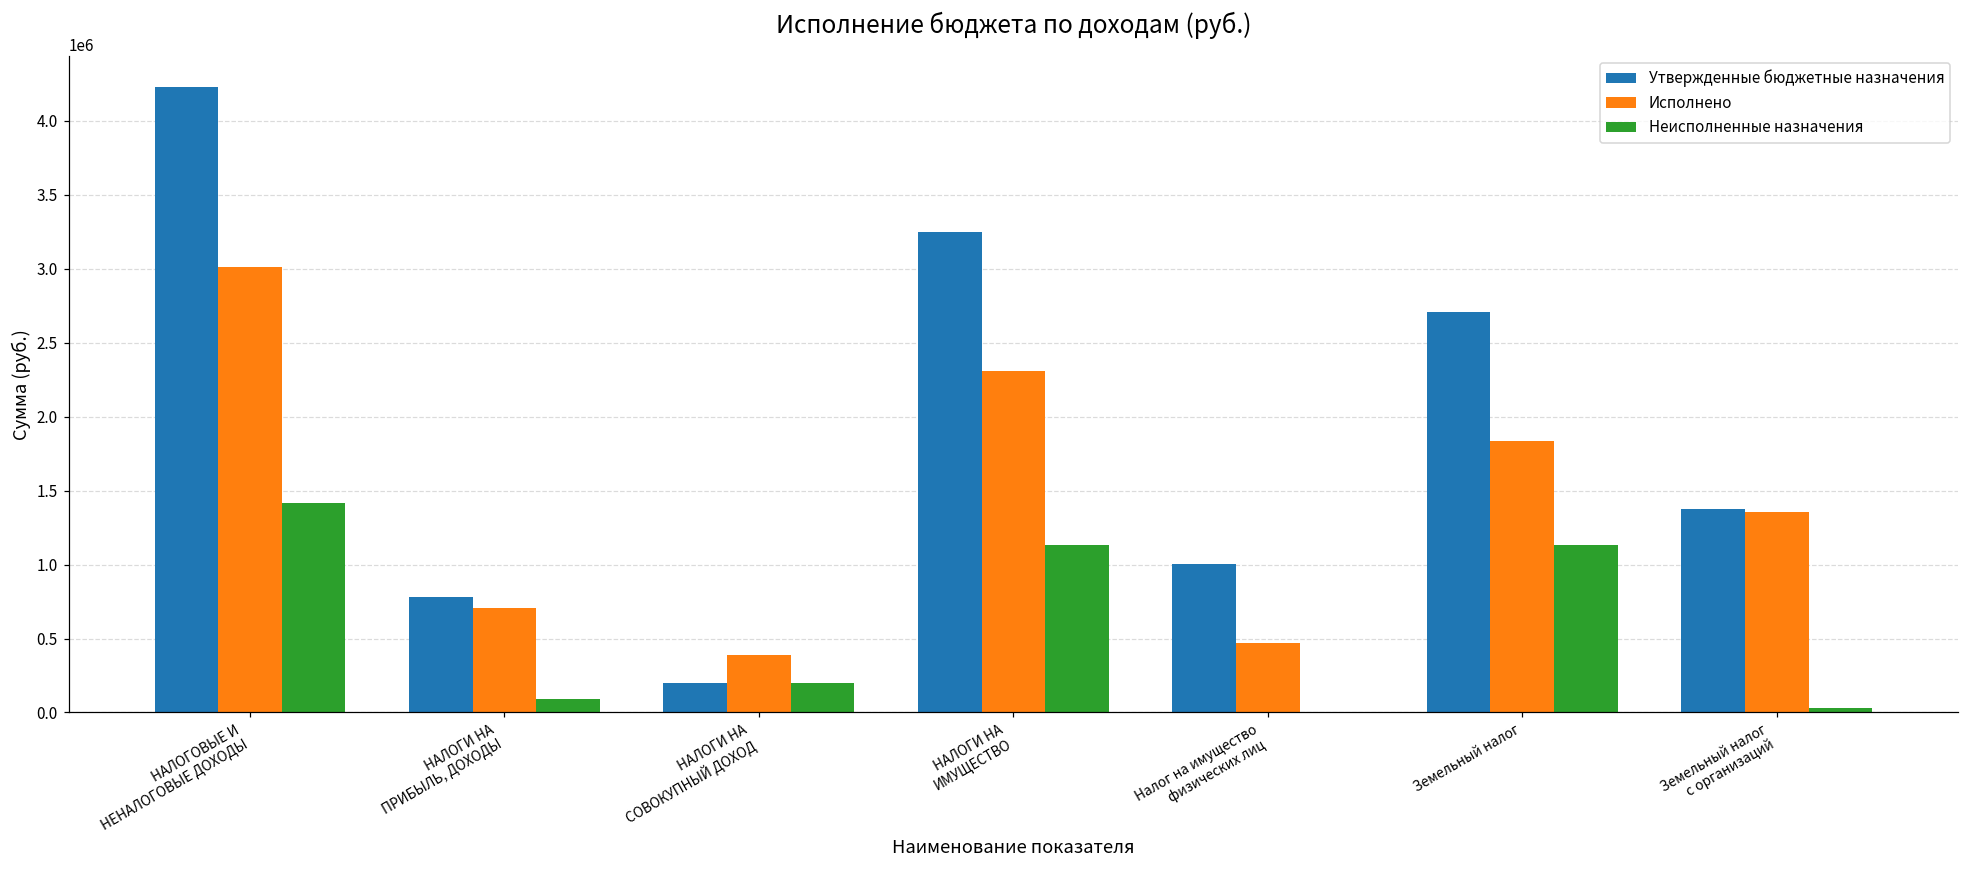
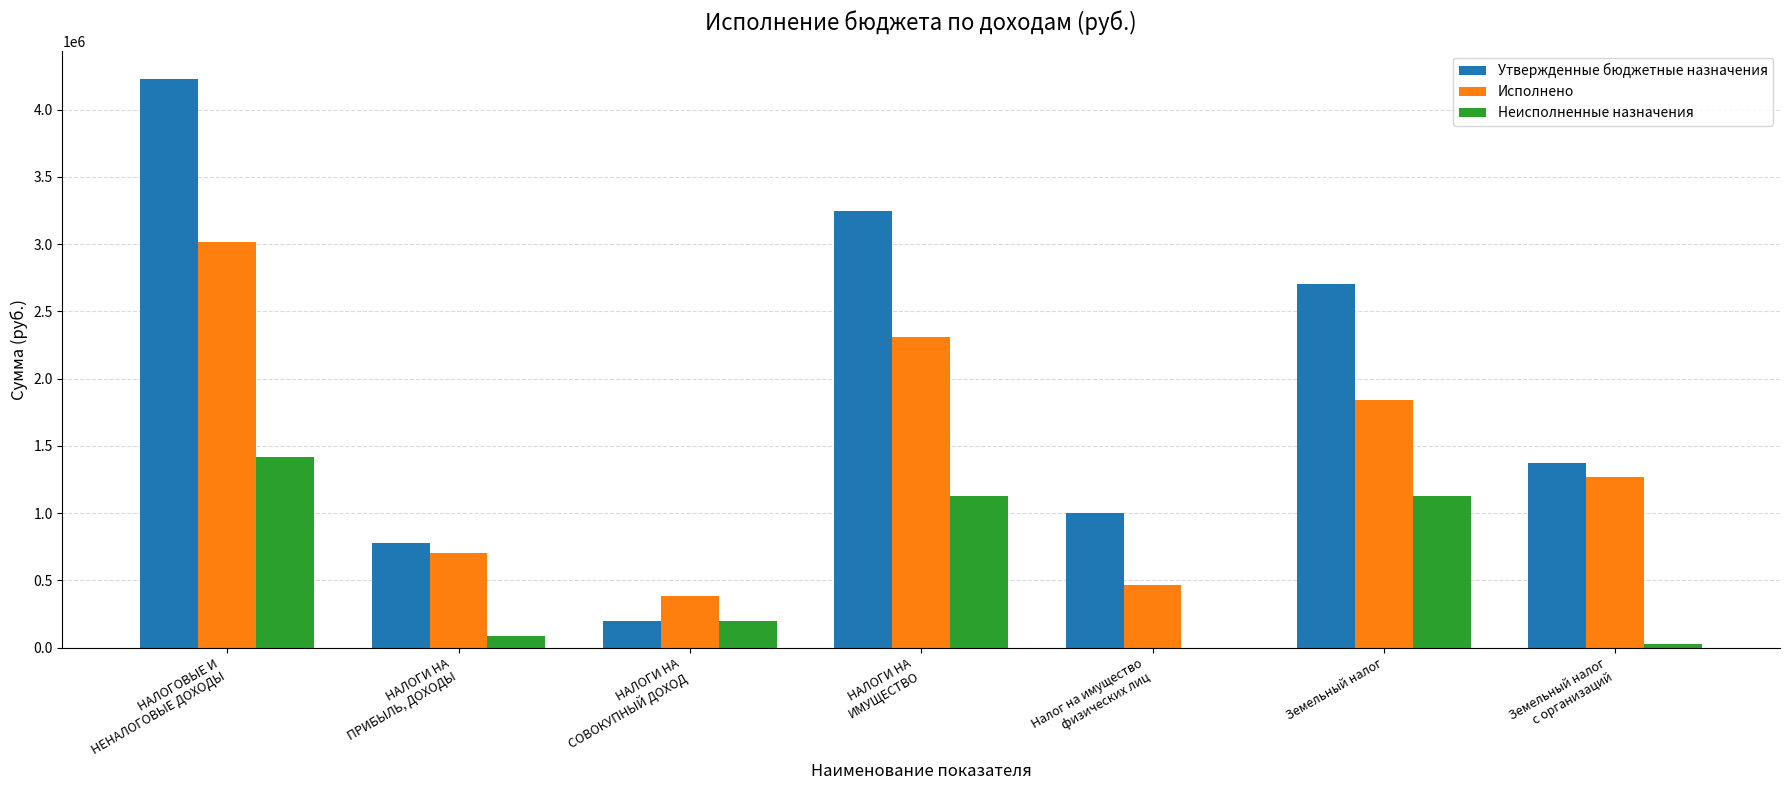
  {
    "Утвержденные бюджетные назначения": {
      "НАЛОГОВЫЕ И НЕНАЛОГОВЫЕ ДОХОДЫ": 4230000,
      "НАЛОГИ НА ПРИБЫЛЬ, ДОХОДЫ": 780000,
      "НАЛОГИ НА СОВОКУПНЫЙ ДОХОД": 200000,
      "НАЛОГИ НА ИМУЩЕСТВО": 3250000,
      "Налог на имущество физических лиц": 1000000,
      "Земельный налог": 2700000,
      "Земельный налог с организаций": 1370000
    },
    "Исполнено": {
      "НАЛОГОВЫЕ И НЕНАЛОГОВЫЕ ДОХОДЫ": 3010000,
      "НАЛОГИ НА ПРИБЫЛЬ, ДОХОДЫ": 710000,
      "НАЛОГИ НА СОВОКУПНЫЙ ДОХОД": 390000,
      "НАЛОГИ НА ИМУЩЕСТВО": 2310000,
      "Налог на имущество физических лиц": 470000,
      "Земельный налог": 1840000,
-     "Земельный налог с организаций": 1360000
+     "Земельный налог с организаций": 1270000
    },
    "Неисполненные назначения": {
      "НАЛОГОВЫЕ И НЕНАЛОГОВЫЕ ДОХОДЫ": 1420000,
      "НАЛОГИ НА ПРИБЫЛЬ, ДОХОДЫ": 90000,
      "НАЛОГИ НА СОВОКУПНЫЙ ДОХОД": 200000,
      "НАЛОГИ НА ИМУЩЕСТВО": 1130000,
      "Налог на имущество физических лиц": 0,
      "Земельный налог": 1130000,
      "Земельный налог с организаций": 30000
    }
  }
